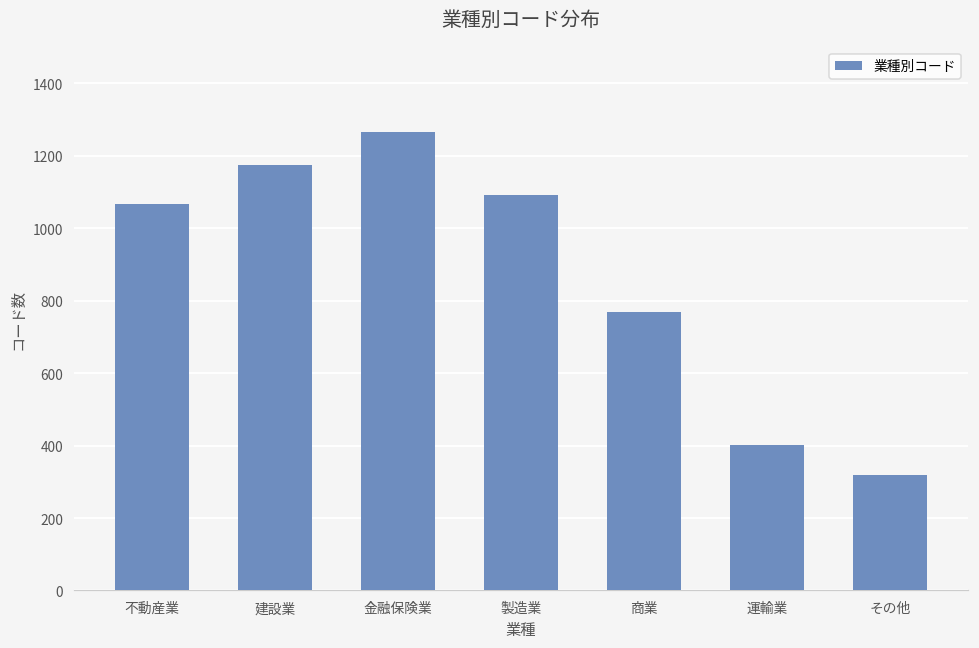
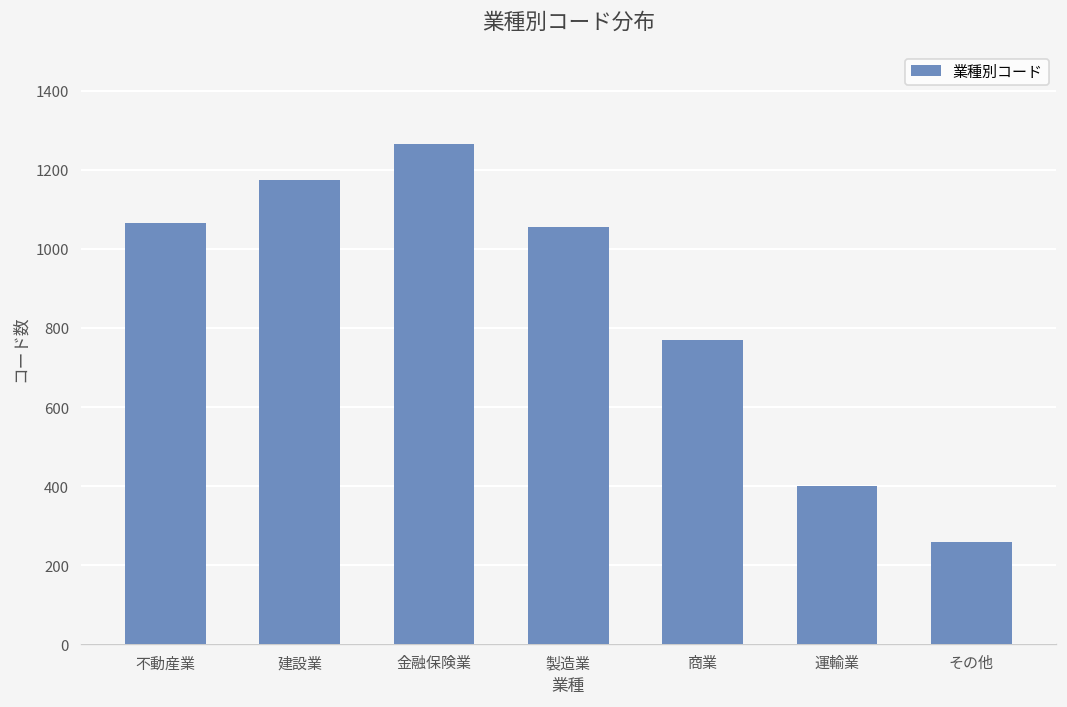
  {
    "不動産業": 1070,
    "建設業": 1180,
    "金融保険業": 1270,
-   "製造業": 1090,
+   "製造業": 1060,
    "商業": 770,
    "運輸業": 400,
-   "その他": 320
+   "その他": 260
  }
